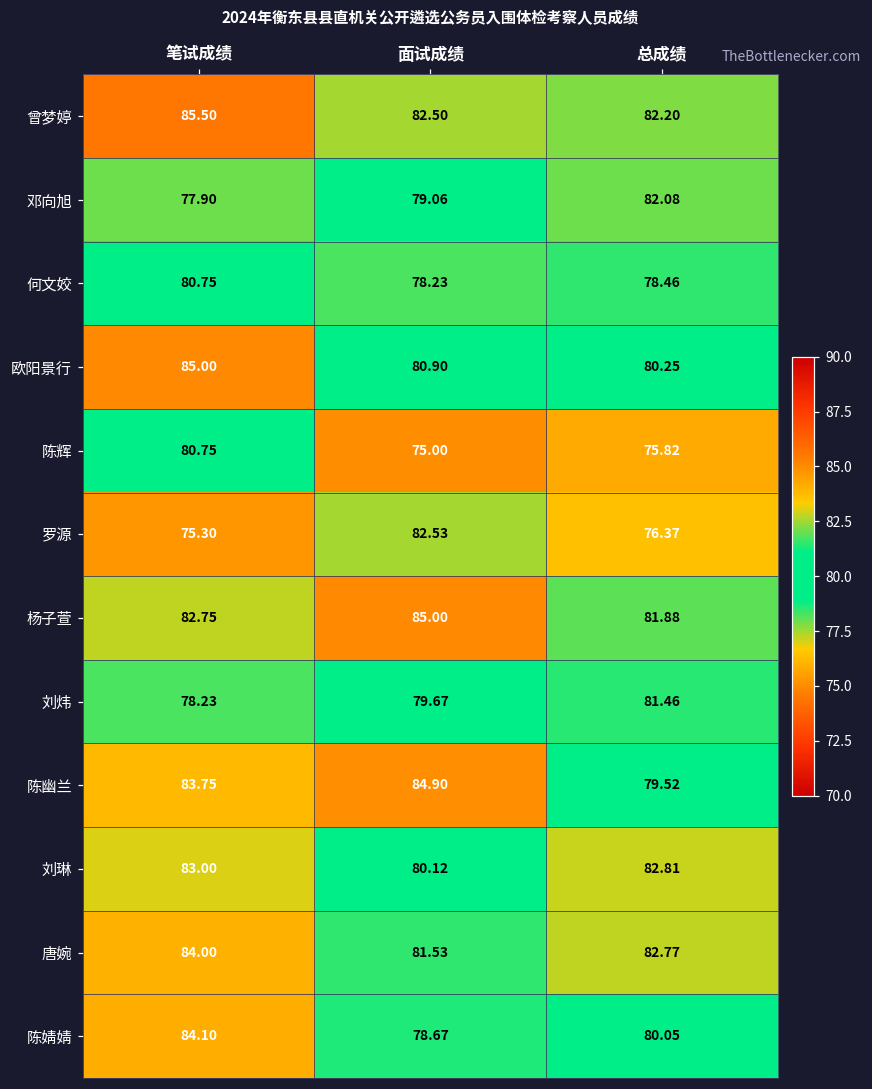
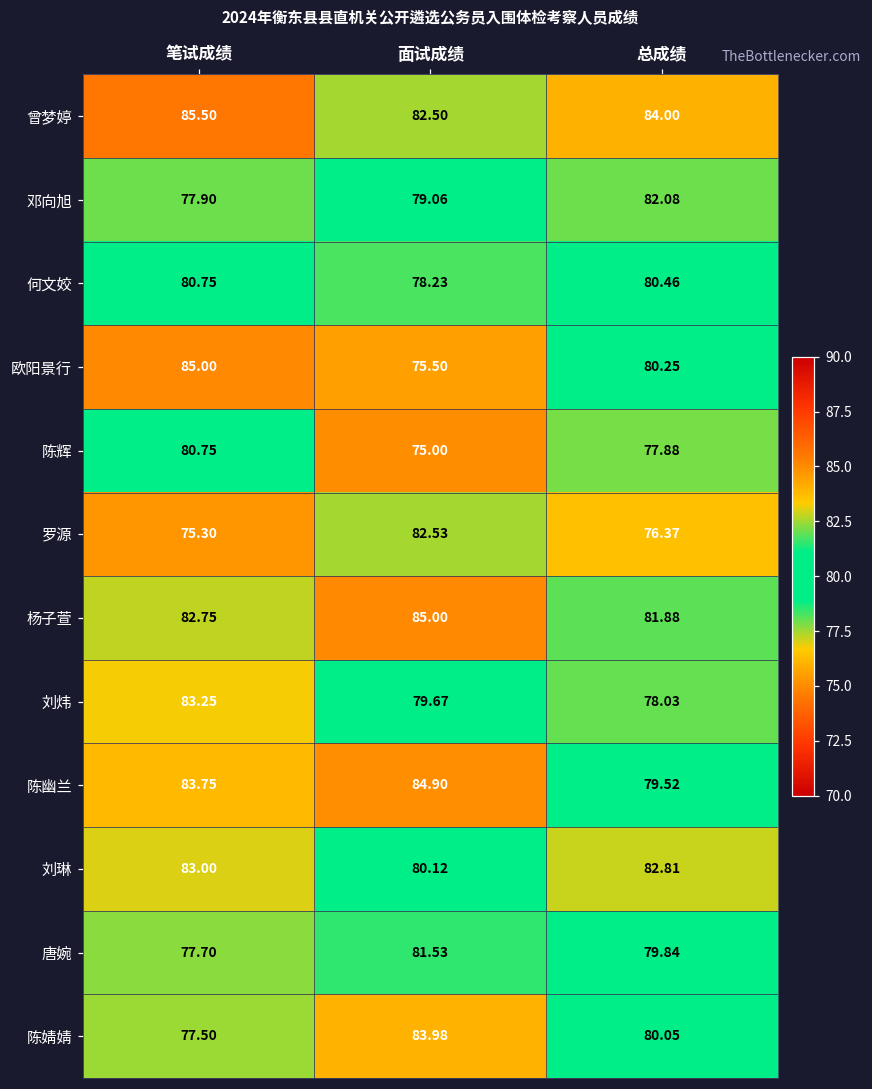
  {
    "曾梦婷": {
      "笔试成绩": 85.50,
      "面试成绩": 82.50,
-     "总成绩": 82.20
+     "总成绩": 84.00
    },
    "邓向旭": {
      "笔试成绩": 77.90,
      "面试成绩": 79.06,
      "总成绩": 82.08
    },
    "何文姣": {
      "笔试成绩": 80.75,
      "面试成绩": 78.23,
-     "总成绩": 78.46
+     "总成绩": 80.46
    },
    "欧阳景行": {
      "笔试成绩": 85.00,
-     "面试成绩": 80.90,
+     "面试成绩": 75.50,
      "总成绩": 80.25
    },
    "陈辉": {
      "笔试成绩": 80.75,
      "面试成绩": 75.00,
-     "总成绩": 75.82
+     "总成绩": 77.88
    },
    "罗源": {
      "笔试成绩": 75.30,
      "面试成绩": 82.53,
      "总成绩": 76.37
    },
    "杨子萱": {
      "笔试成绩": 82.75,
      "面试成绩": 85.00,
      "总成绩": 81.88
    },
    "刘炜": {
-     "笔试成绩": 78.23,
+     "笔试成绩": 83.25,
      "面试成绩": 79.67,
-     "总成绩": 81.46
+     "总成绩": 78.03
    },
    "陈幽兰": {
      "笔试成绩": 83.75,
      "面试成绩": 84.90,
      "总成绩": 79.52
    },
    "刘琳": {
      "笔试成绩": 83.00,
      "面试成绩": 80.12,
      "总成绩": 82.81
    },
    "唐婉": {
-     "笔试成绩": 84.00,
+     "笔试成绩": 77.70,
      "面试成绩": 81.53,
-     "总成绩": 82.77
+     "总成绩": 79.84
    },
    "陈婧婧": {
-     "笔试成绩": 84.10,
-     "面试成绩": 78.67,
+     "笔试成绩": 77.50,
+     "面试成绩": 83.98,
      "总成绩": 80.05
    }
  }
